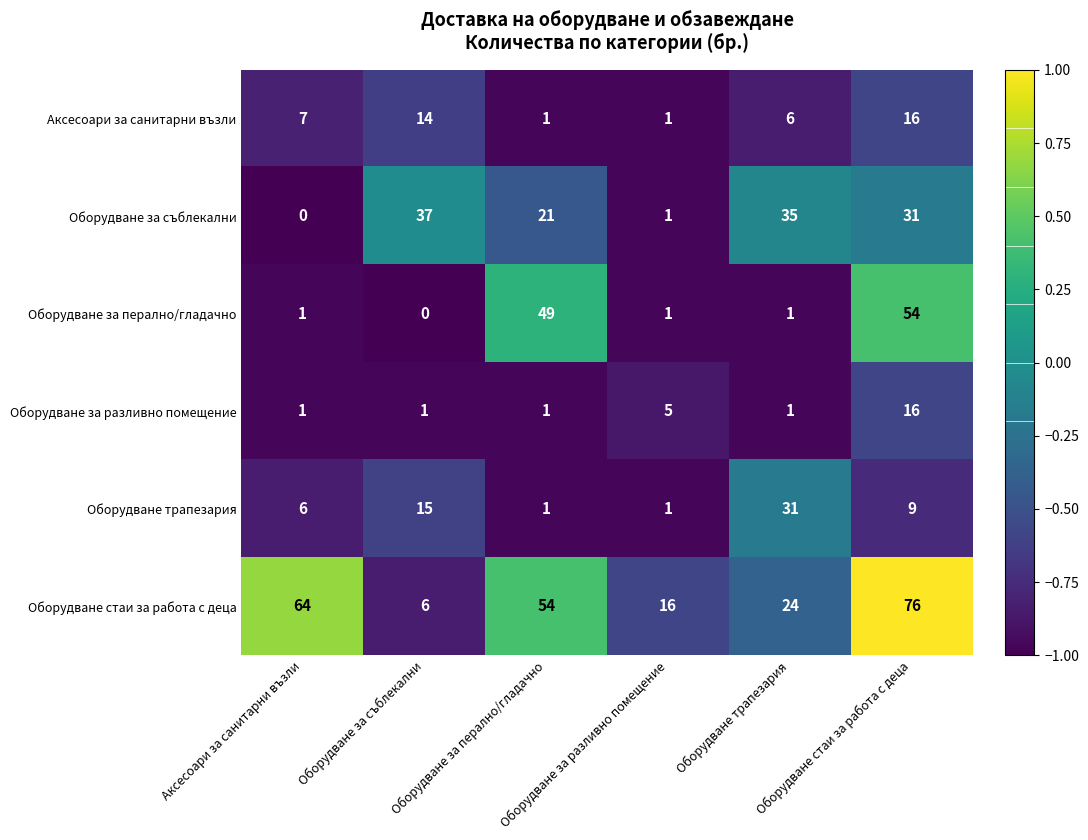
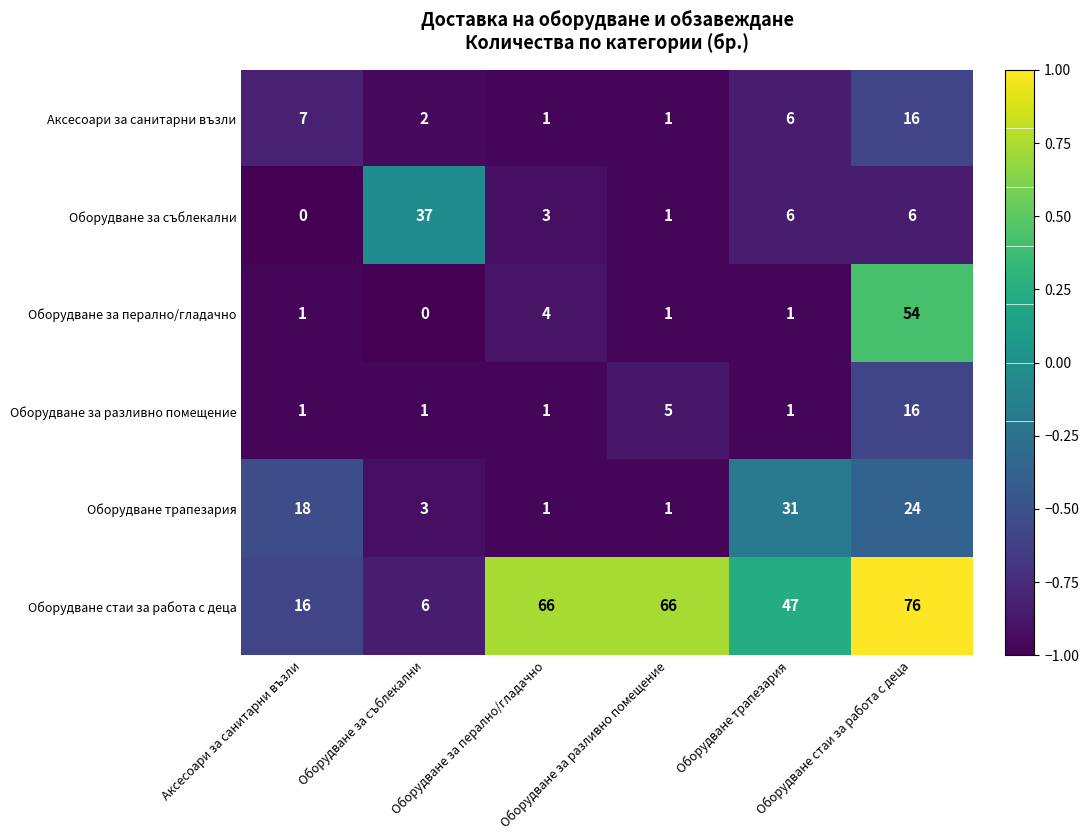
  {
    "Аксесоари за санитарни възли": {
      "Аксесоари за санитарни възли": 7,
-     "Оборудване за съблекални": 14,
+     "Оборудване за съблекални": 2,
      "Оборудване за перално/гладачно": 1,
      "Оборудване за разливно помещение": 1,
      "Оборудване трапезария": 6,
      "Оборудване стаи за работа с деца": 16
    },
    "Оборудване за съблекални": {
      "Аксесоари за санитарни възли": 0,
      "Оборудване за съблекални": 37,
-     "Оборудване за перално/гладачно": 21,
+     "Оборудване за перално/гладачно": 3,
      "Оборудване за разливно помещение": 1,
-     "Оборудване трапезария": 35,
-     "Оборудване стаи за работа с деца": 31
+     "Оборудване трапезария": 6,
+     "Оборудване стаи за работа с деца": 6
    },
    "Оборудване за перално/гладачно": {
      "Аксесоари за санитарни възли": 1,
      "Оборудване за съблекални": 0,
-     "Оборудване за перално/гладачно": 49,
+     "Оборудване за перално/гладачно": 4,
      "Оборудване за разливно помещение": 1,
      "Оборудване трапезария": 1,
      "Оборудване стаи за работа с деца": 54
    },
    "Оборудване за разливно помещение": {
      "Аксесоари за санитарни възли": 1,
      "Оборудване за съблекални": 1,
      "Оборудване за перално/гладачно": 1,
      "Оборудване за разливно помещение": 5,
      "Оборудване трапезария": 1,
      "Оборудване стаи за работа с деца": 16
    },
    "Оборудване трапезария": {
-     "Аксесоари за санитарни възли": 6,
-     "Оборудване за съблекални": 15,
+     "Аксесоари за санитарни възли": 18,
+     "Оборудване за съблекални": 3,
      "Оборудване за перално/гладачно": 1,
      "Оборудване за разливно помещение": 1,
      "Оборудване трапезария": 31,
-     "Оборудване стаи за работа с деца": 9
+     "Оборудване стаи за работа с деца": 24
    },
    "Оборудване стаи за работа с деца": {
-     "Аксесоари за санитарни възли": 64,
+     "Аксесоари за санитарни възли": 16,
      "Оборудване за съблекални": 6,
-     "Оборудване за перално/гладачно": 54,
-     "Оборудване за разливно помещение": 16,
-     "Оборудване трапезария": 24,
+     "Оборудване за перално/гладачно": 66,
+     "Оборудване за разливно помещение": 66,
+     "Оборудване трапезария": 47,
      "Оборудване стаи за работа с деца": 76
    }
  }
